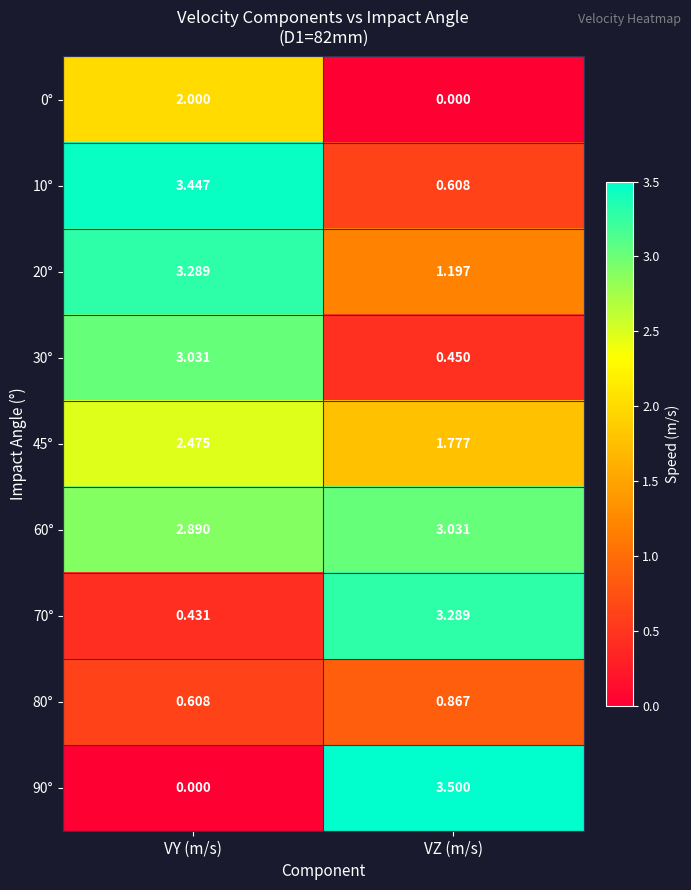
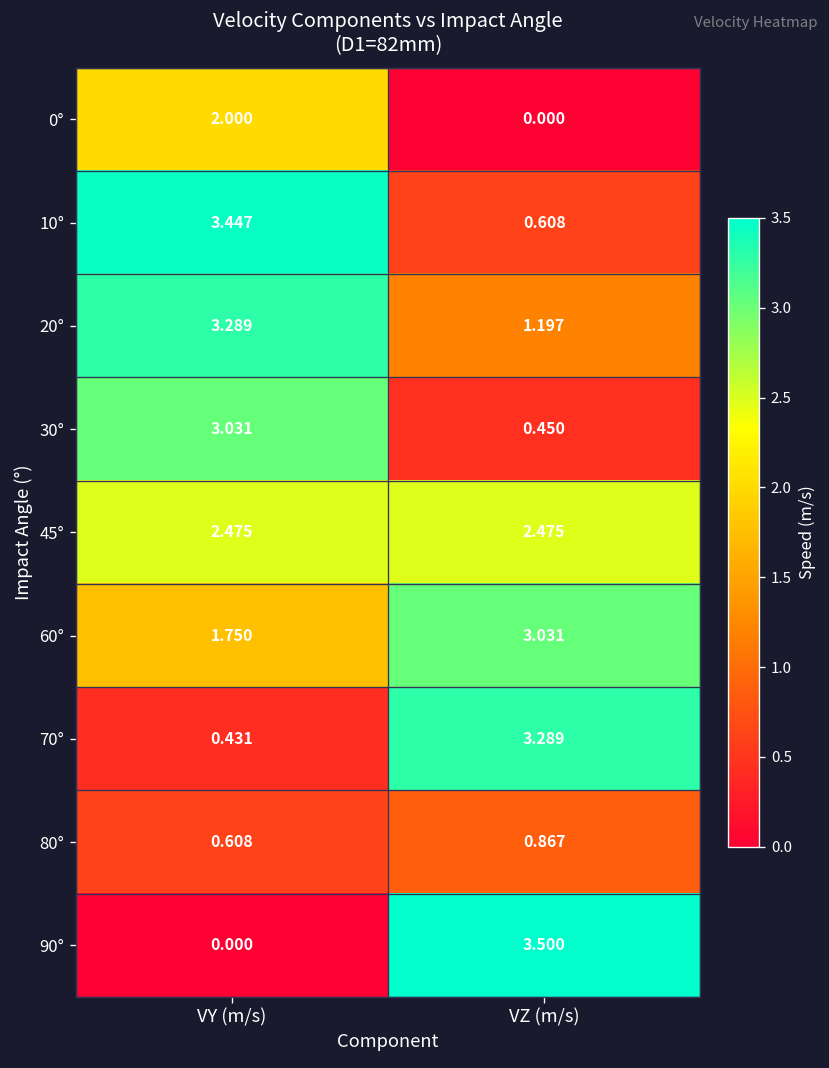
  {
    "0°": {
      "VY (m/s)": 2.000,
      "VZ (m/s)": 0.000
    },
    "10°": {
      "VY (m/s)": 3.447,
      "VZ (m/s)": 0.608
    },
    "20°": {
      "VY (m/s)": 3.289,
      "VZ (m/s)": 1.197
    },
    "30°": {
      "VY (m/s)": 3.031,
      "VZ (m/s)": 0.450
    },
    "45°": {
      "VY (m/s)": 2.475,
-     "VZ (m/s)": 1.777
+     "VZ (m/s)": 2.475
    },
    "60°": {
-     "VY (m/s)": 2.890,
+     "VY (m/s)": 1.750,
      "VZ (m/s)": 3.031
    },
    "70°": {
      "VY (m/s)": 0.431,
      "VZ (m/s)": 3.289
    },
    "80°": {
      "VY (m/s)": 0.608,
      "VZ (m/s)": 0.867
    },
    "90°": {
      "VY (m/s)": 0.000,
      "VZ (m/s)": 3.500
    }
  }
